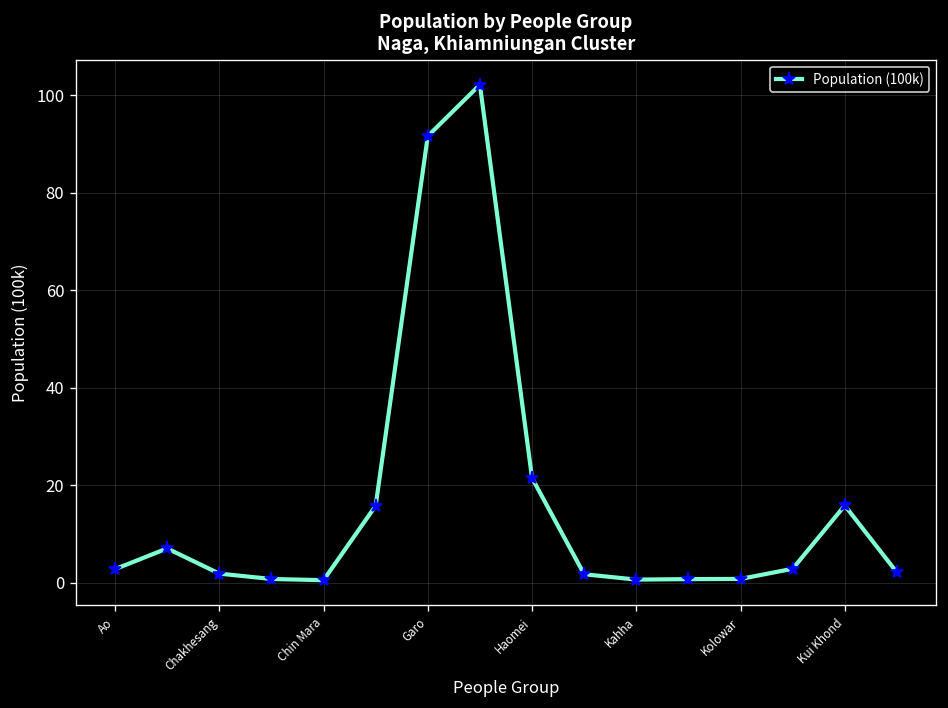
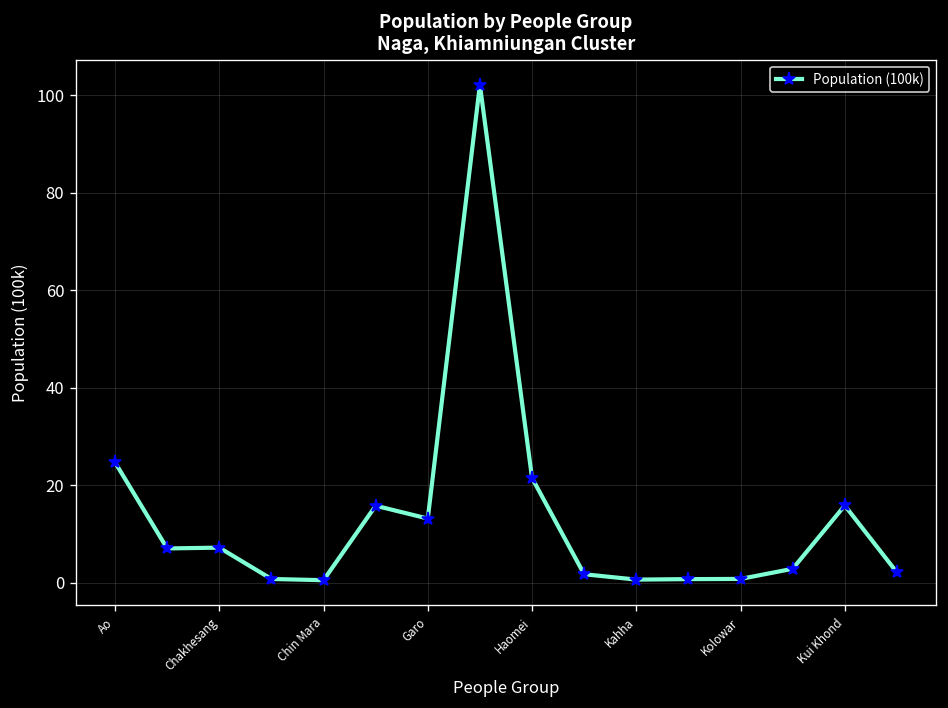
  {
-   "Ao": 3,
-   "Chakhesang": 2,
+   "Ao": 25,
+   "Chakhesang": 7,
    "Chin Mara": 1,
-   "Garo": 92,
+   "Garo": 13,
    "Haomei": 22,
    "Kahha": 1,
    "Kolowar": 1,
    "Kui Khond": 16
  }
